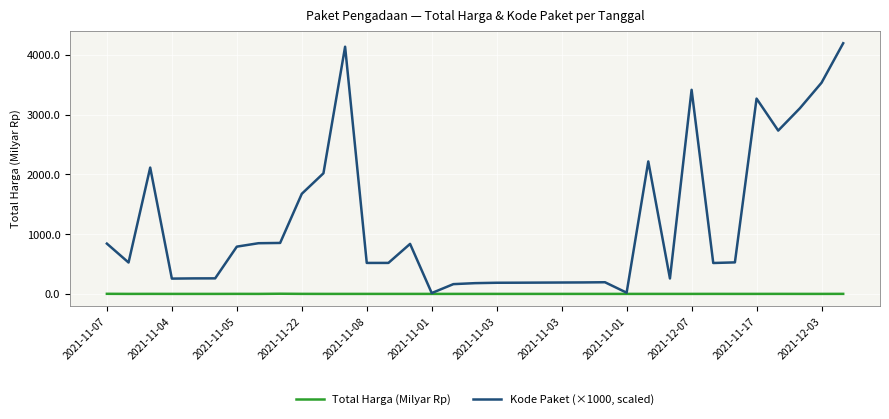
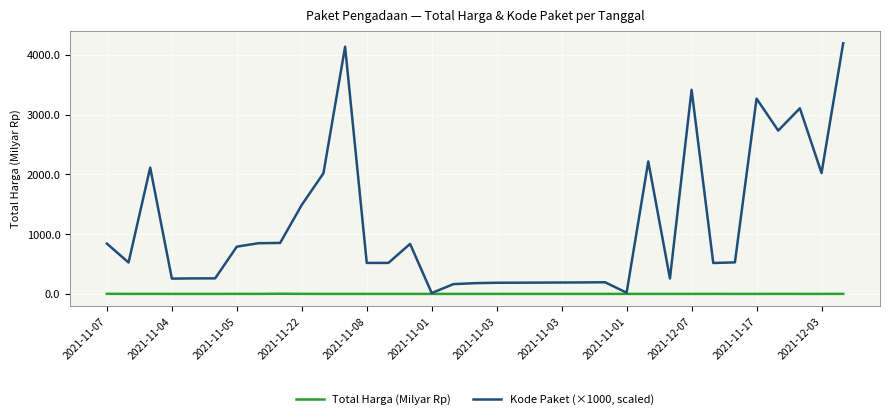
  {
    "Total Harga (Milyar Rp)": {
      "2021-11-07": 0,
      "2021-11-05": 0,
      "2021-11-22": 0,
      "2021-12-07": 0,
      "2021-11-17": 0,
      "2021-12-03": 0
    },
    "Kode Paket (×1000, scaled)": {
      "2021-11-07": 800,
      "2021-11-05": 800,
-     "2021-11-22": 1700,
+     "2021-11-22": 1500,
      "2021-12-07": 3400,
      "2021-11-17": 3300,
-     "2021-12-03": 3500
+     "2021-12-03": 2000
    }
  }
